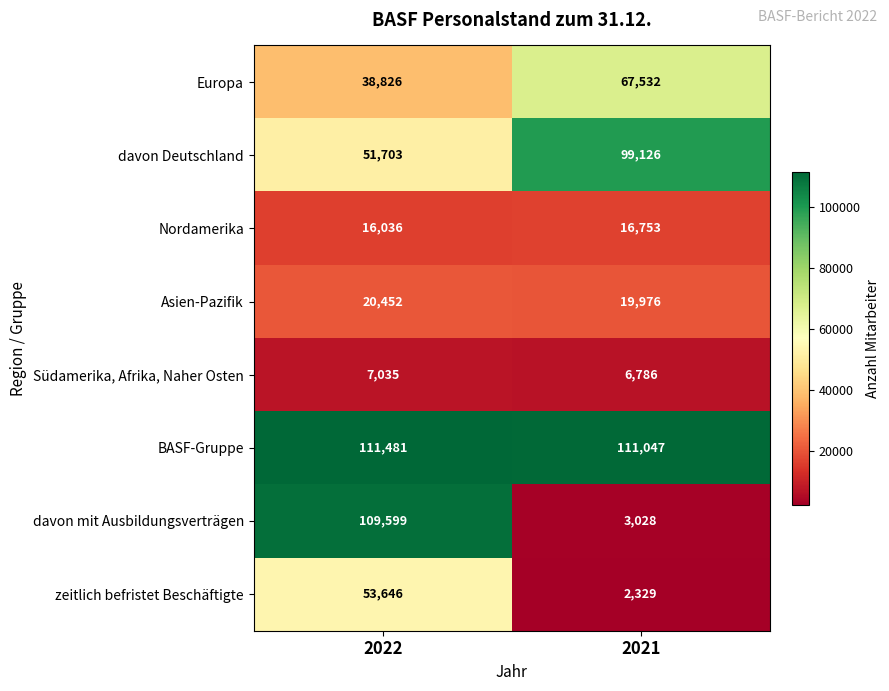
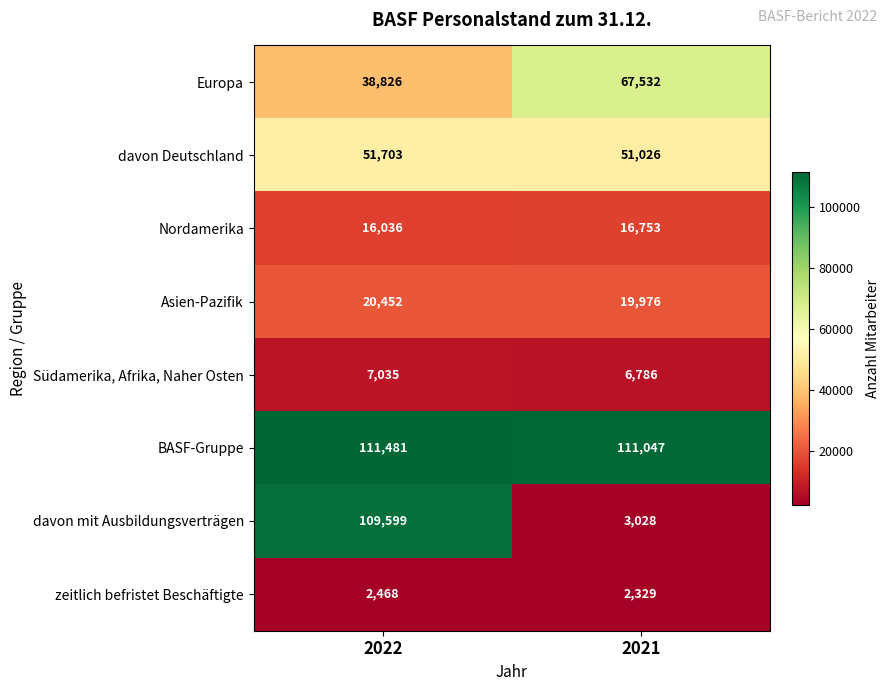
  {
    "Europa": {
      "2022": "38,826",
      "2021": "67,532"
    },
    "davon Deutschland": {
      "2022": "51,703",
-     "2021": "99,126"
+     "2021": "51,026"
    },
    "Nordamerika": {
      "2022": "16,036",
      "2021": "16,753"
    },
    "Asien-Pazifik": {
      "2022": "20,452",
      "2021": "19,976"
    },
    "Südamerika, Afrika, Naher Osten": {
      "2022": "7,035",
      "2021": "6,786"
    },
    "BASF-Gruppe": {
      "2022": "111,481",
      "2021": "111,047"
    },
    "davon mit Ausbildungsverträgen": {
      "2022": "109,599",
      "2021": "3,028"
    },
    "zeitlich befristet Beschäftigte": {
-     "2022": "53,646",
+     "2022": "2,468",
      "2021": "2,329"
    }
  }
